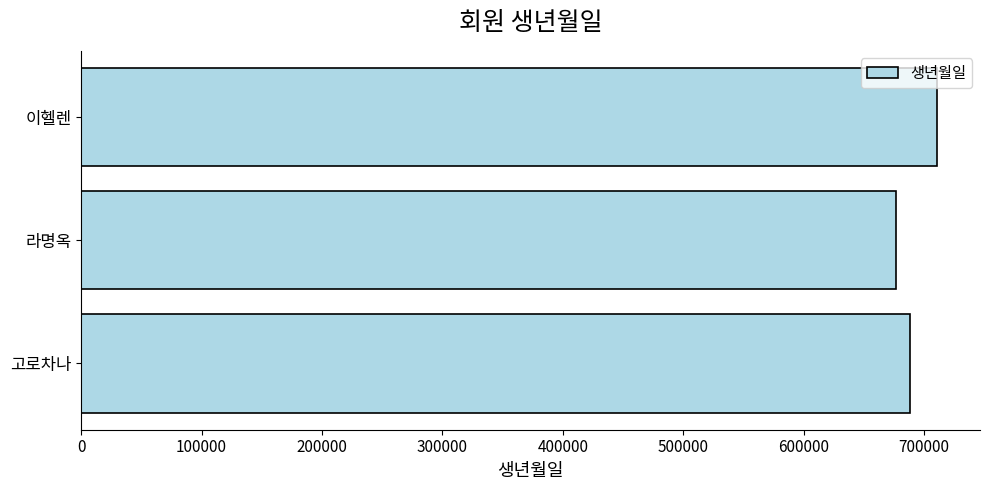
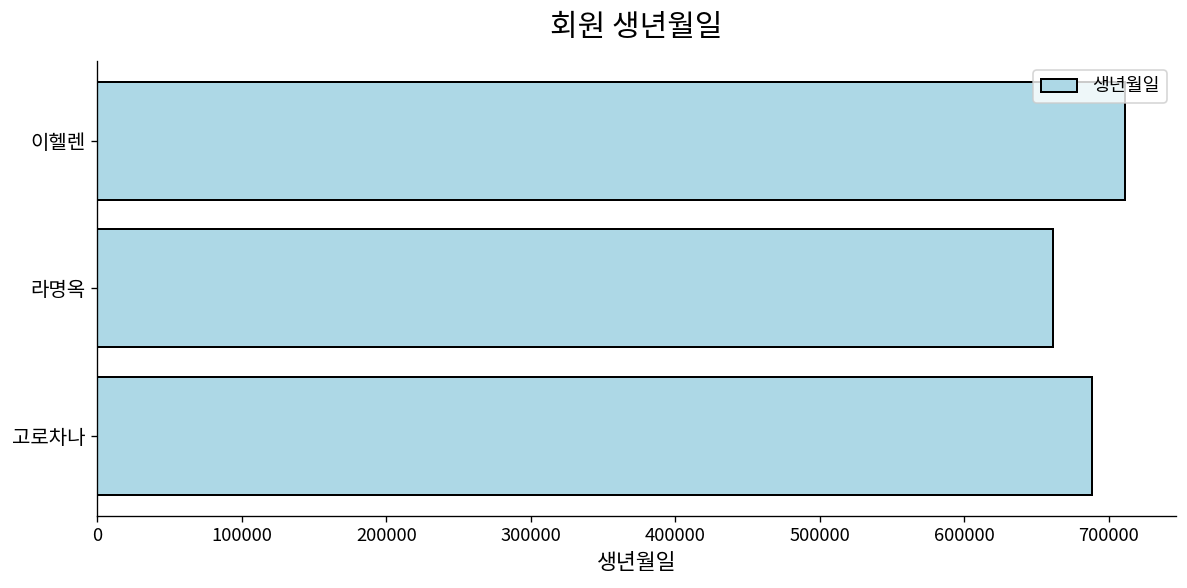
  {
    "이헬렌": 711000,
-   "라명옥": 677000,
+   "라명옥": 661000,
    "고로차나": 688000
  }
